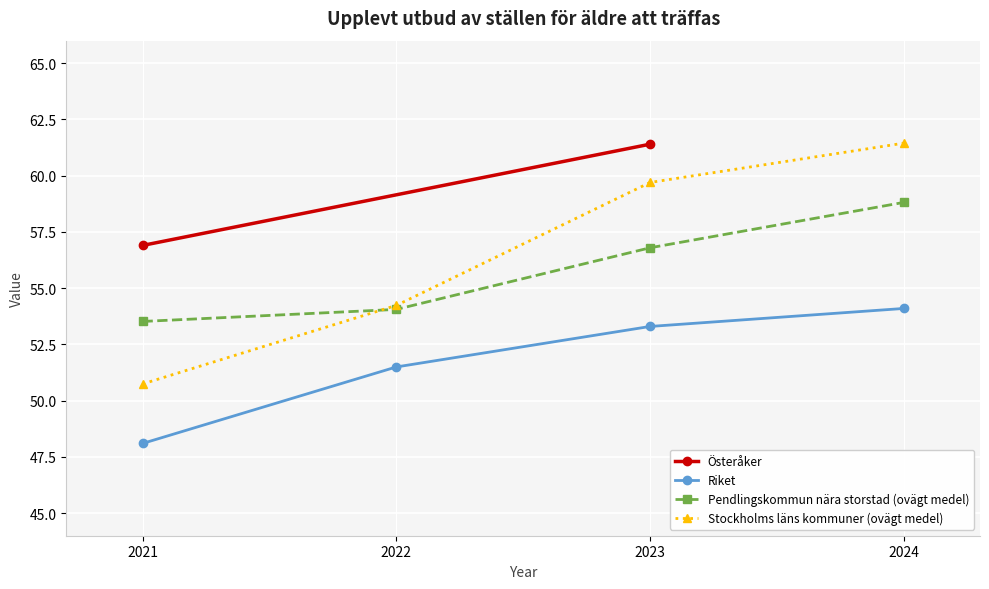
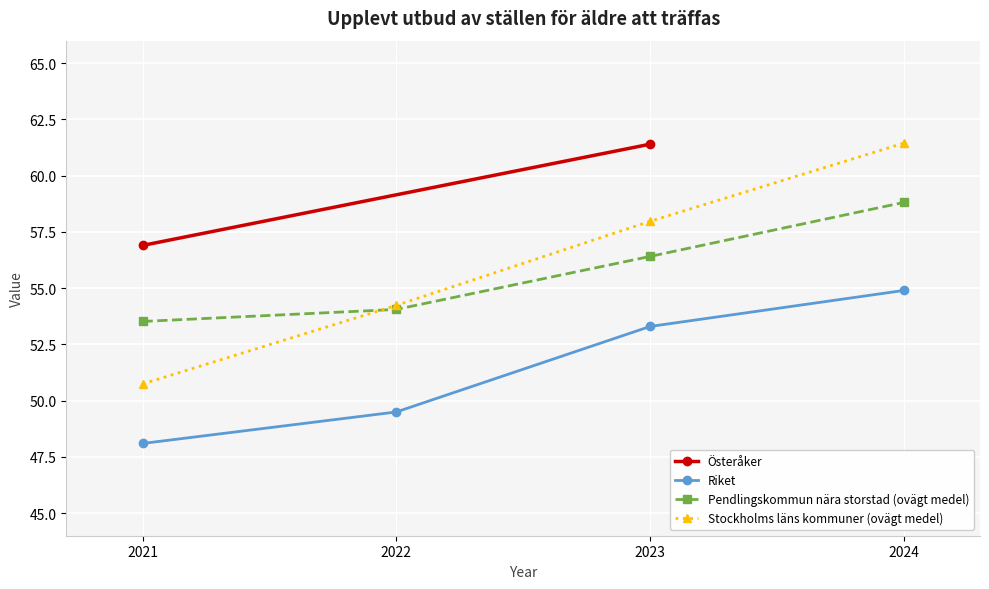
  {
    "Österåker": {
      "2021": 56.9,
      "2023": 61.4
    },
    "Riket": {
      "2021": 48.1,
-     "2022": 51.5,
+     "2022": 49.5,
      "2023": 53.3,
-     "2024": 54.1
+     "2024": 54.9
    },
    "Pendlingskommun nära storstad (ovägt medel)": {
      "2021": 53.5,
      "2022": 54.1,
-     "2023": 56.8,
+     "2023": 56.4,
      "2024": 58.8
    },
    "Stockholms läns kommuner (ovägt medel)": {
      "2021": 50.7,
      "2022": 54.2,
-     "2023": 59.7,
+     "2023": 58.0,
      "2024": 61.4
    }
  }
